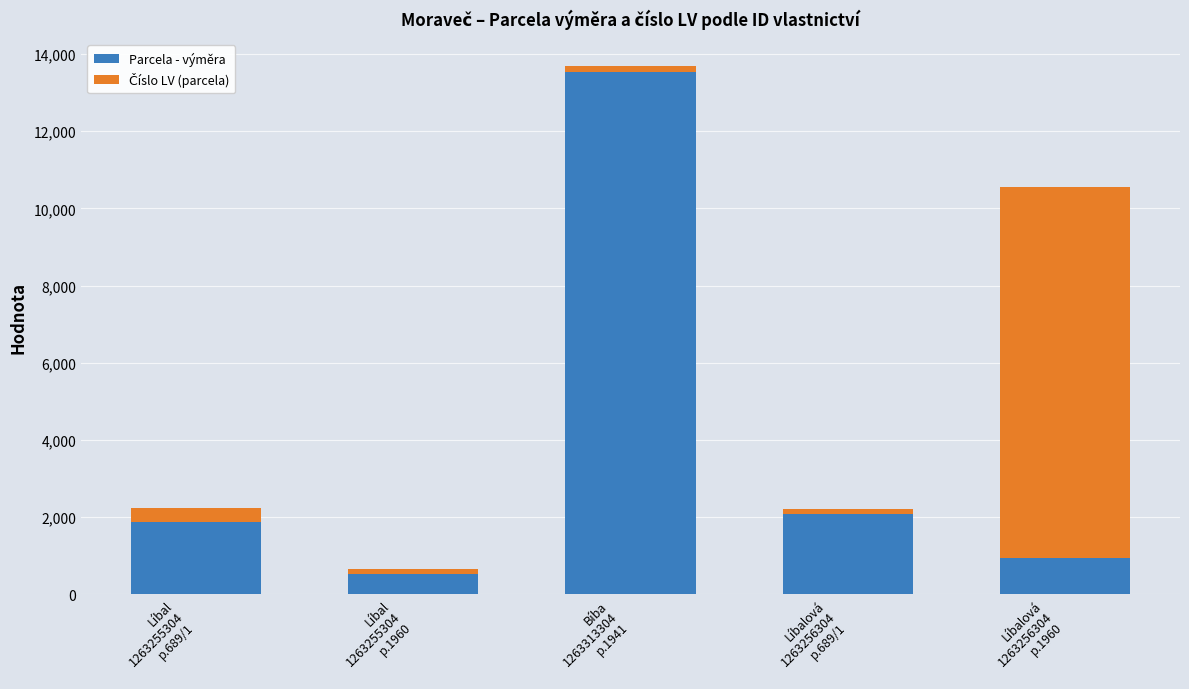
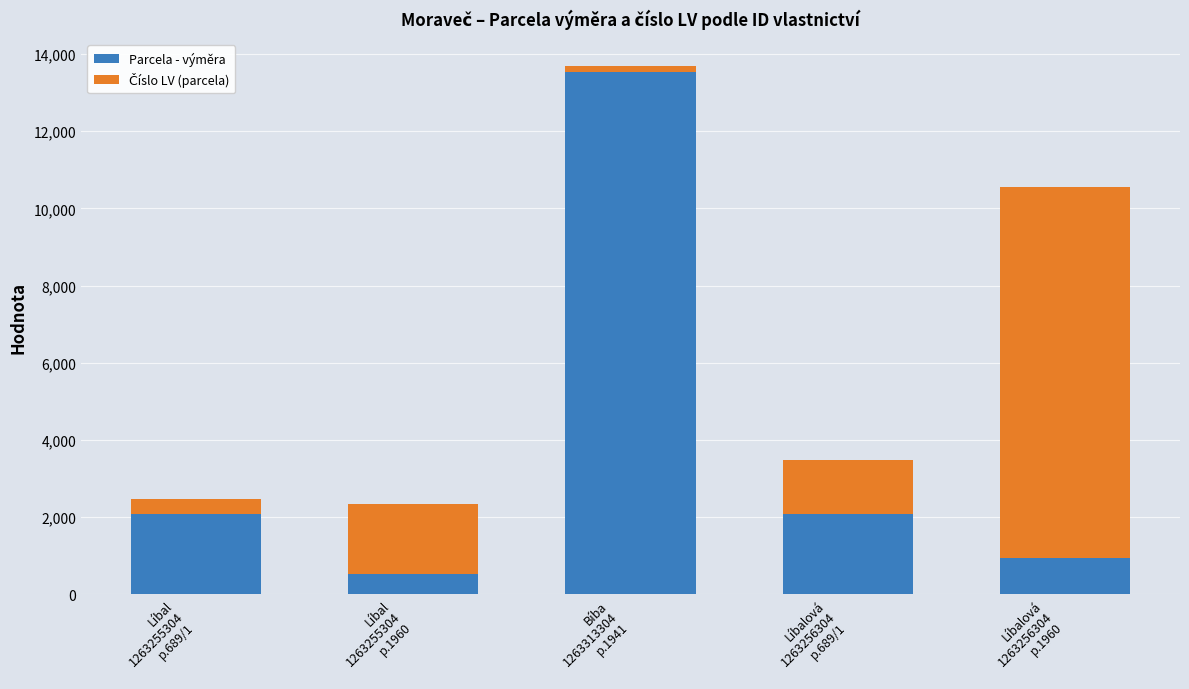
  {
    "Parcela - výměra": {
-     "Líbal 1263255304 p.689/1": "1,900",
+     "Líbal 1263255304 p.689/1": "2,100",
      "Líbal 1263255304 p.1960": "500",
      "Bíba 1263313304 p.1941": "13,500",
      "Líbalová 1263256304 p.689/1": "2,100",
      "Líbalová 1263256304 p.1960": "900"
    },
    "Číslo LV (parcela)": {
      "Líbal 1263255304 p.689/1": "400",
-     "Líbal 1263255304 p.1960": "100",
+     "Líbal 1263255304 p.1960": "1,800",
      "Bíba 1263313304 p.1941": "200",
-     "Líbalová 1263256304 p.689/1": "100",
+     "Líbalová 1263256304 p.689/1": "1,400",
      "Líbalová 1263256304 p.1960": "9,600"
    }
  }
